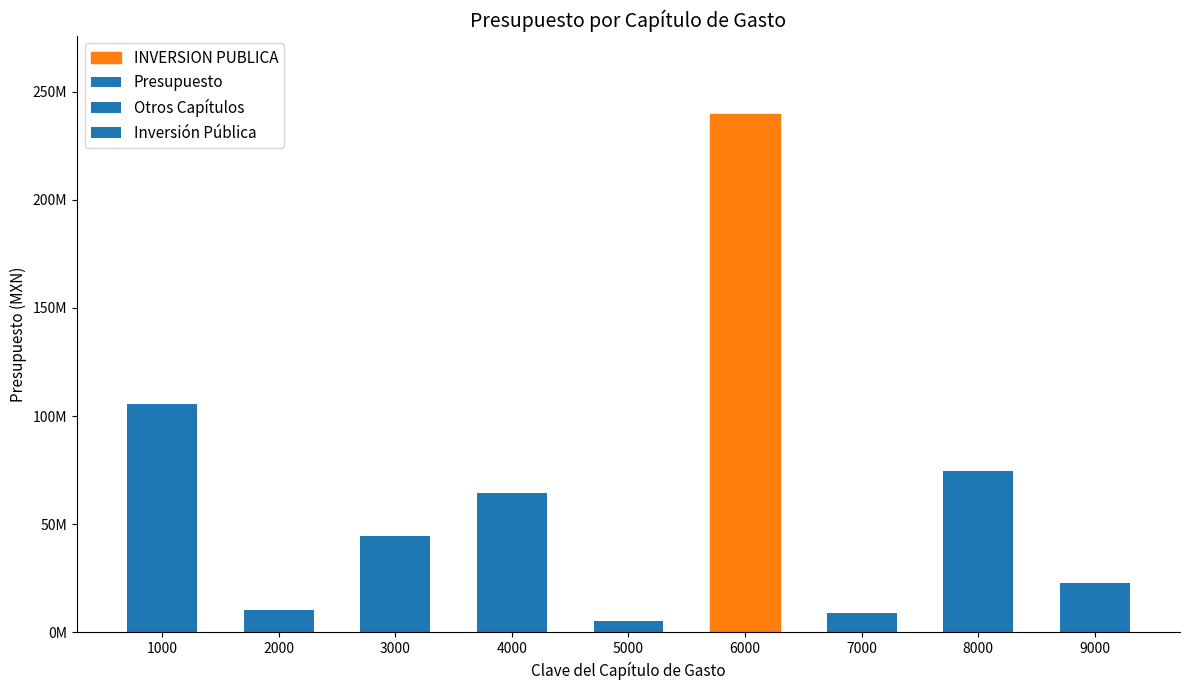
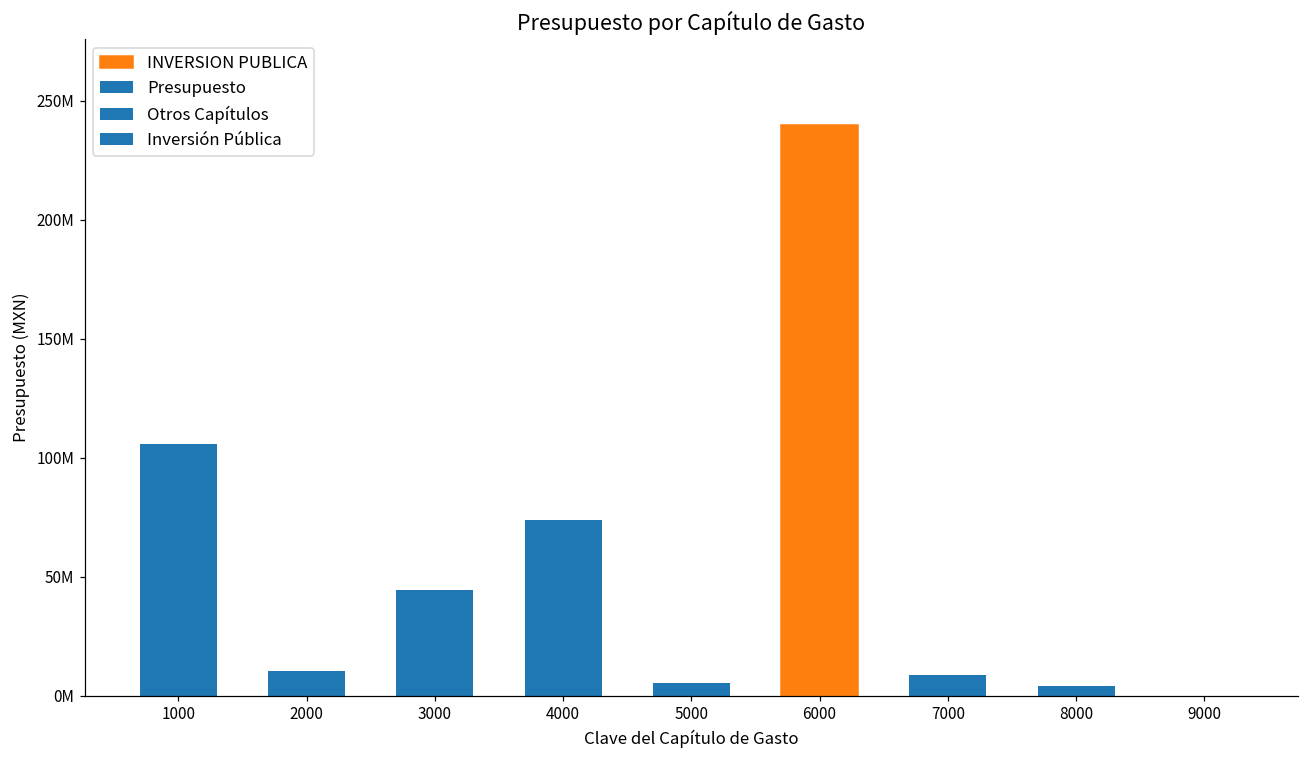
  {
    "1000": 106000000,
    "2000": 10000000,
    "3000": 45000000,
-   "4000": 65000000,
+   "4000": 74000000,
    "5000": 5000000,
    "6000": 240000000,
    "7000": 9000000,
-   "8000": 75000000,
-   "9000": 23000000
+   "8000": 4000000,
+   "9000": 0
  }
